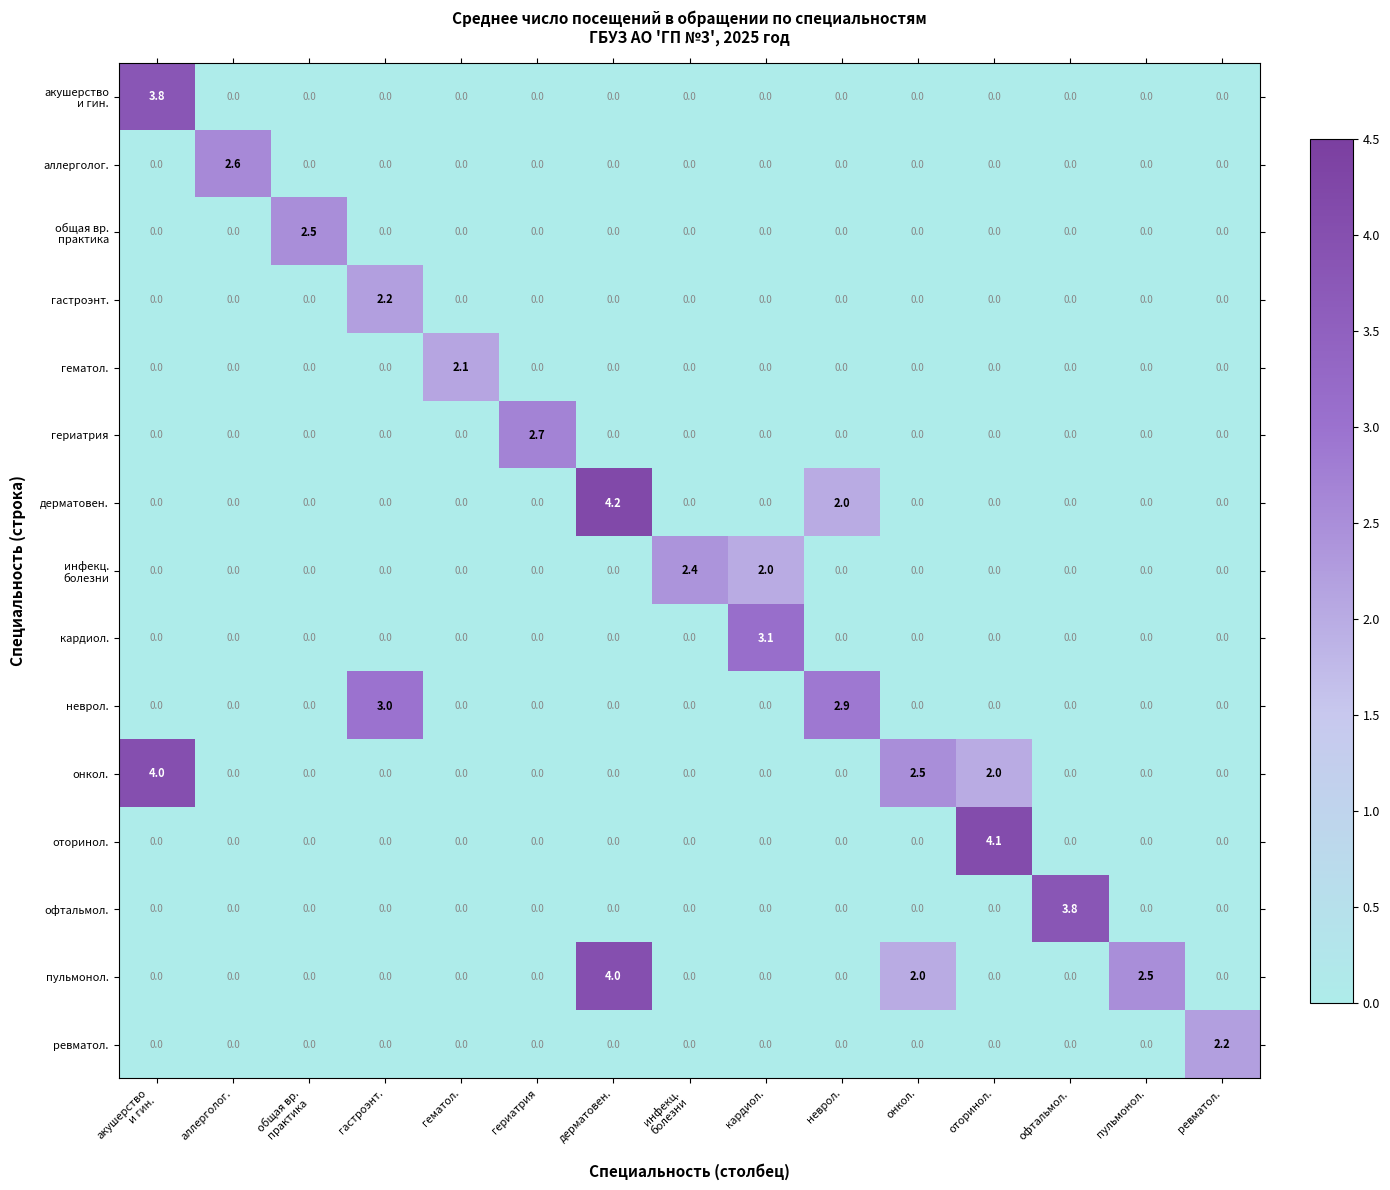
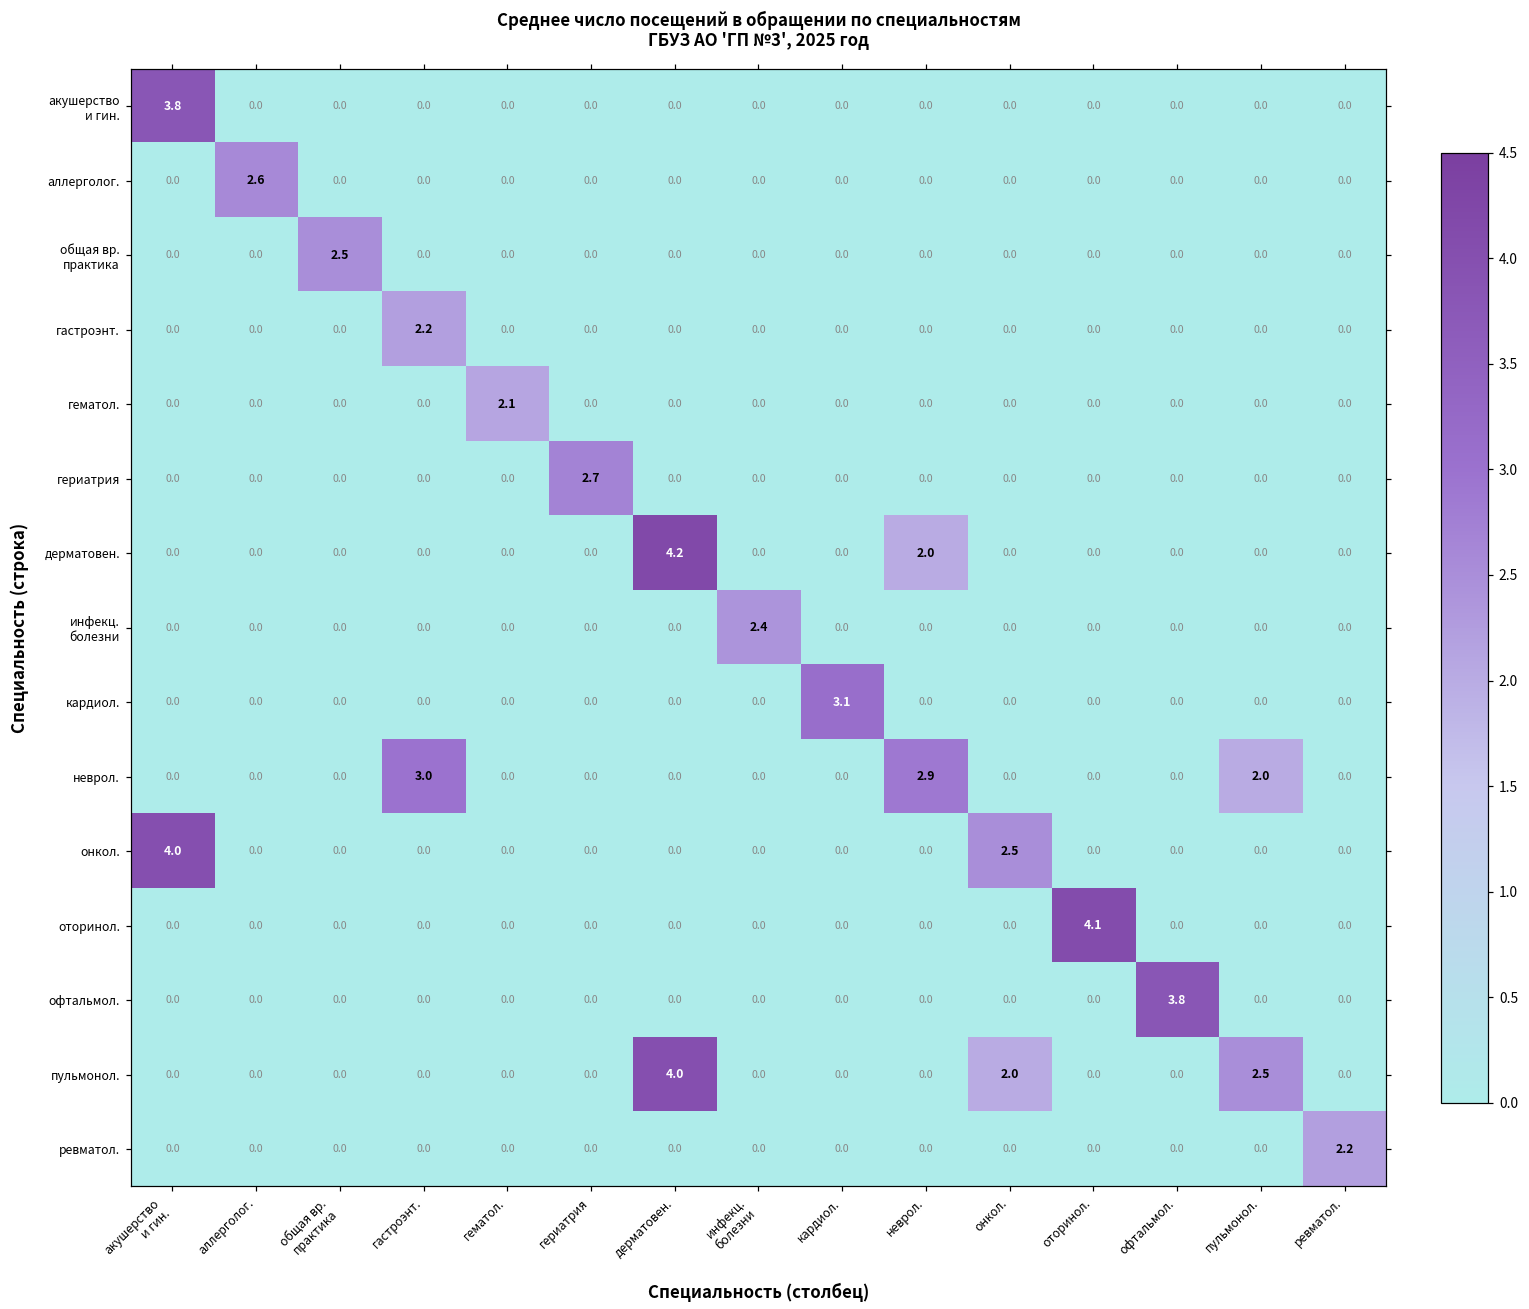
  {
    "инфекц. болезни": {
      "акушерство и гин.": 0.0,
      "аллерголог.": 0.0,
      "общая вр. практика": 0.0,
      "гастроэнт.": 0.0,
      "гематол.": 0.0,
      "гериатрия": 0.0,
      "дерматовен.": 0.0,
      "инфекц. болезни": 2.4,
-     "кардиол.": 2.0,
+     "кардиол.": 0.0,
      "неврол.": 0.0,
      "онкол.": 0.0,
      "оторинол.": 0.0,
      "офтальмол.": 0.0,
      "пульмонол.": 0.0,
      "ревматол.": 0.0
    },
    "неврол.": {
      "акушерство и гин.": 0.0,
      "аллерголог.": 0.0,
      "общая вр. практика": 0.0,
      "гастроэнт.": 3.0,
      "гематол.": 0.0,
      "гериатрия": 0.0,
      "дерматовен.": 0.0,
      "инфекц. болезни": 0.0,
      "кардиол.": 0.0,
      "неврол.": 2.9,
      "онкол.": 0.0,
      "оторинол.": 0.0,
      "офтальмол.": 0.0,
-     "пульмонол.": 0.0,
+     "пульмонол.": 2.0,
      "ревматол.": 0.0
    },
    "онкол.": {
      "акушерство и гин.": 4.0,
      "аллерголог.": 0.0,
      "общая вр. практика": 0.0,
      "гастроэнт.": 0.0,
      "гематол.": 0.0,
      "гериатрия": 0.0,
      "дерматовен.": 0.0,
      "инфекц. болезни": 0.0,
      "кардиол.": 0.0,
      "неврол.": 0.0,
      "онкол.": 2.5,
-     "оторинол.": 2.0,
+     "оторинол.": 0.0,
      "офтальмол.": 0.0,
      "пульмонол.": 0.0,
      "ревматол.": 0.0
    }
  }
